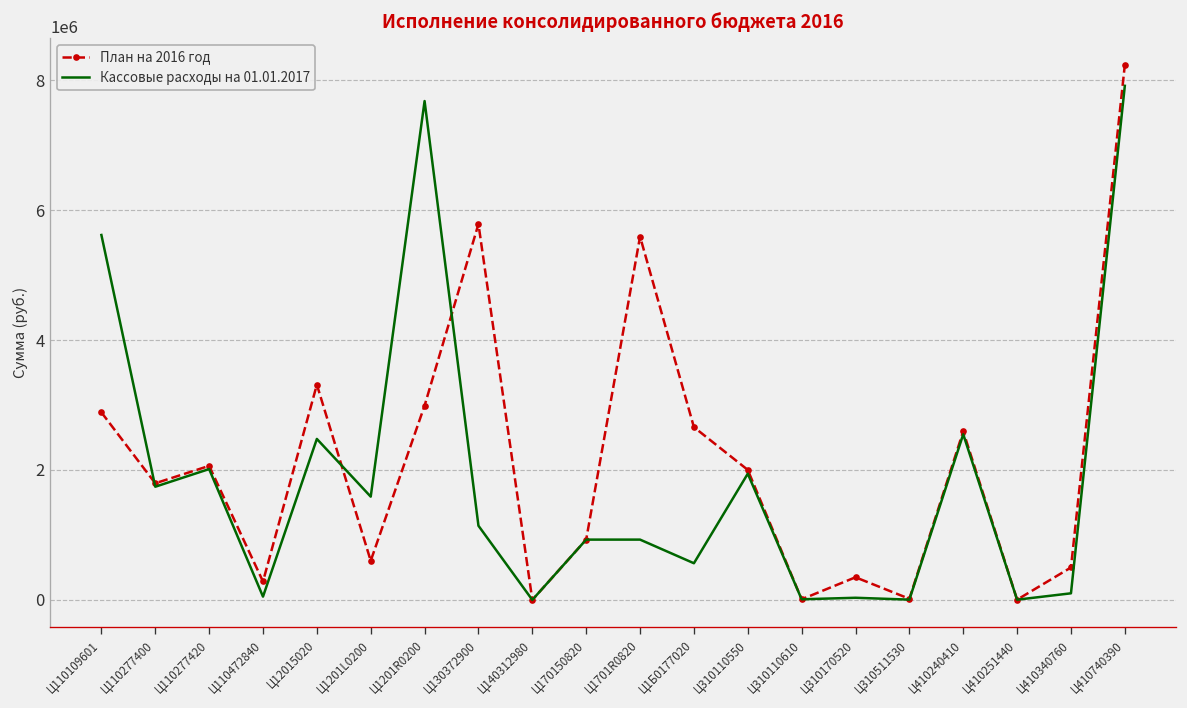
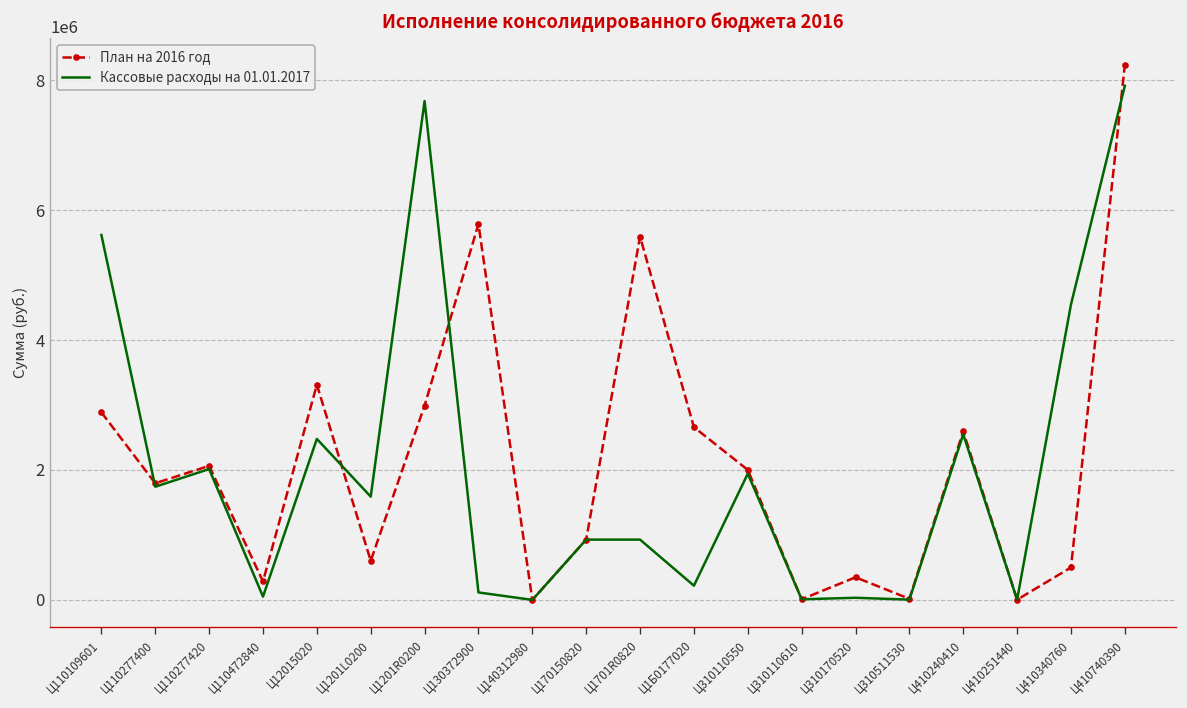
  {
    "План на 2016 год": {
      "Ц110109601": 2900000,
      "Ц110277400": 1800000,
      "Ц110277420": 2100000,
      "Ц110472840": 300000,
      "Ц12015020": 3300000,
      "Ц1201L0200": 600000,
      "Ц1201R0200": 3000000,
      "Ц130372900": 5800000,
      "Ц1701R0820": 5600000,
      "Ц1Б0177020": 2700000,
      "Ц310110550": 2000000,
      "Ц310170520": 300000,
      "Ц410340760": 500000,
      "Ц410740390": 8200000
    },
    "Кассовые расходы на 01.01.2017": {
      "Ц110109601": 5600000,
      "Ц110277400": 1700000,
      "Ц110277420": 2000000,
      "Ц110472840": 100000,
      "Ц12015020": 2500000,
      "Ц1201L0200": 1600000,
      "Ц1201R0200": 7700000,
-     "Ц130372900": 1100000,
+     "Ц130372900": 100000,
      "Ц1701R0820": 900000,
-     "Ц1Б0177020": 600000,
+     "Ц1Б0177020": 200000,
      "Ц310110550": 1900000,
      "Ц310170520": 0,
-     "Ц410340760": 100000,
+     "Ц410340760": 4500000,
      "Ц410740390": 7900000
    }
  }
